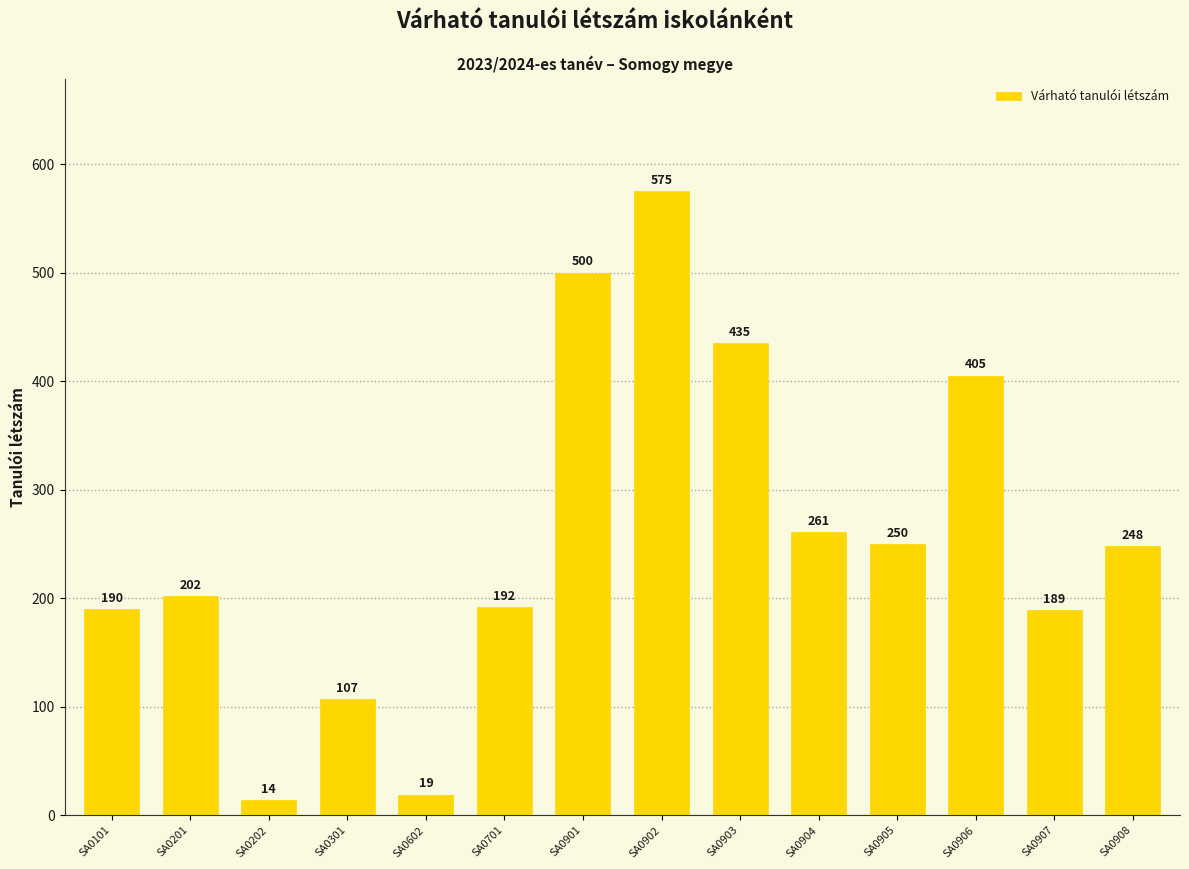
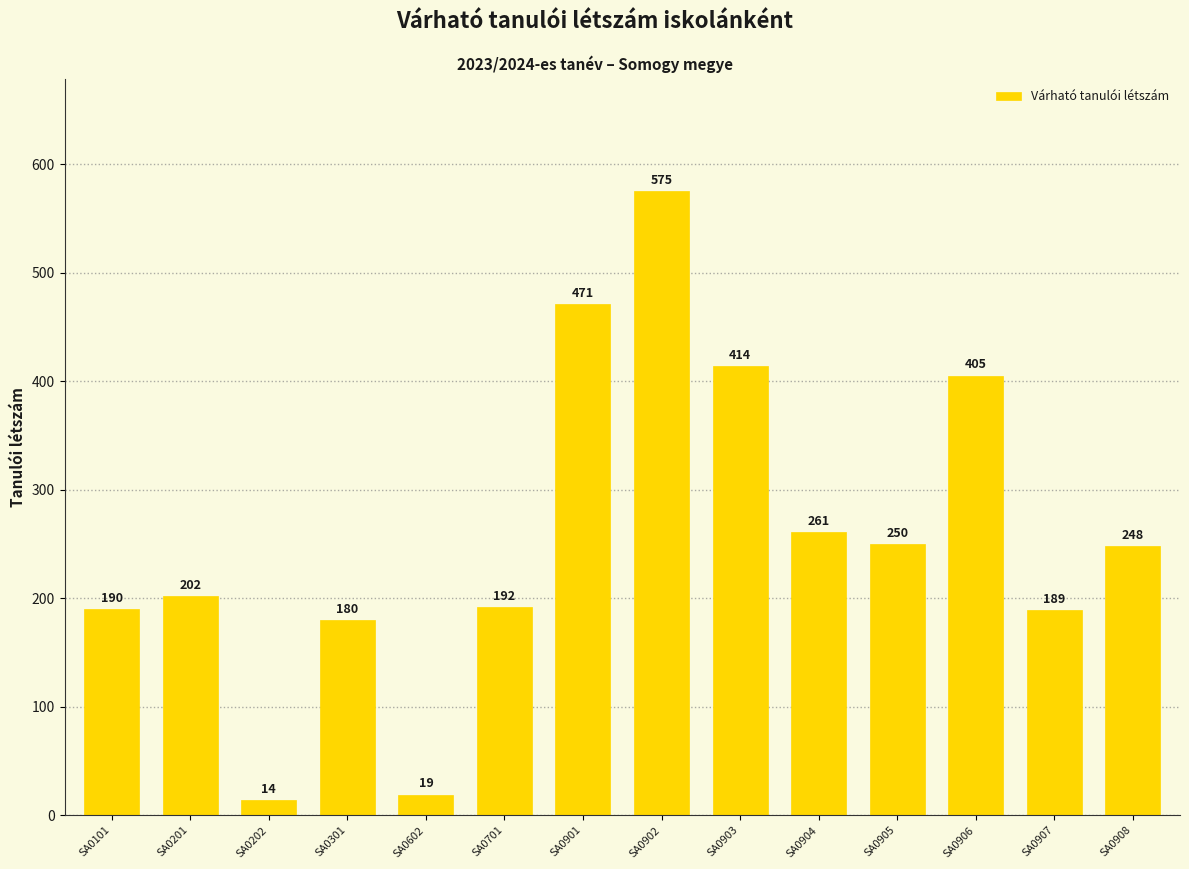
  {
    "SA0101": 190,
    "SA0201": 202,
    "SA0202": 14,
-   "SA0301": 107,
+   "SA0301": 180,
    "SA0602": 19,
    "SA0701": 192,
-   "SA0901": 500,
+   "SA0901": 471,
    "SA0902": 575,
-   "SA0903": 435,
+   "SA0903": 414,
    "SA0904": 261,
    "SA0905": 250,
    "SA0906": 405,
    "SA0907": 189,
    "SA0908": 248
  }
